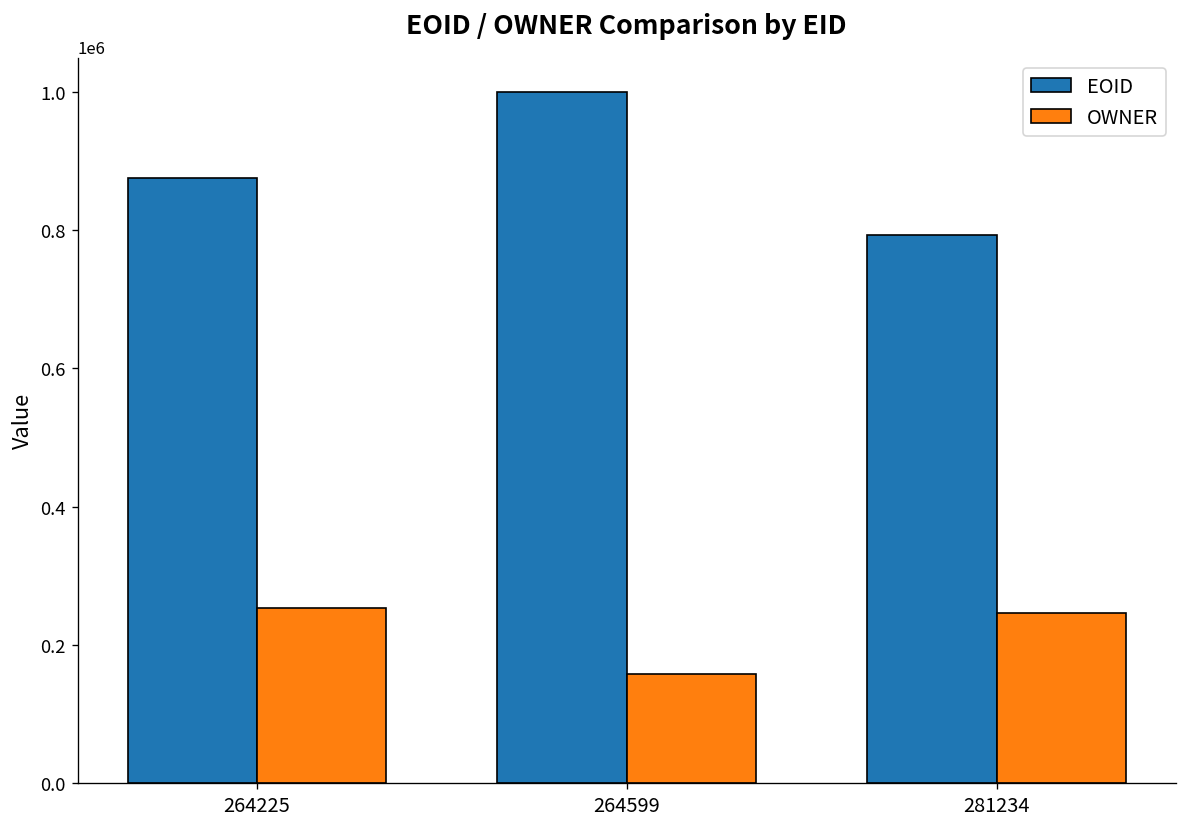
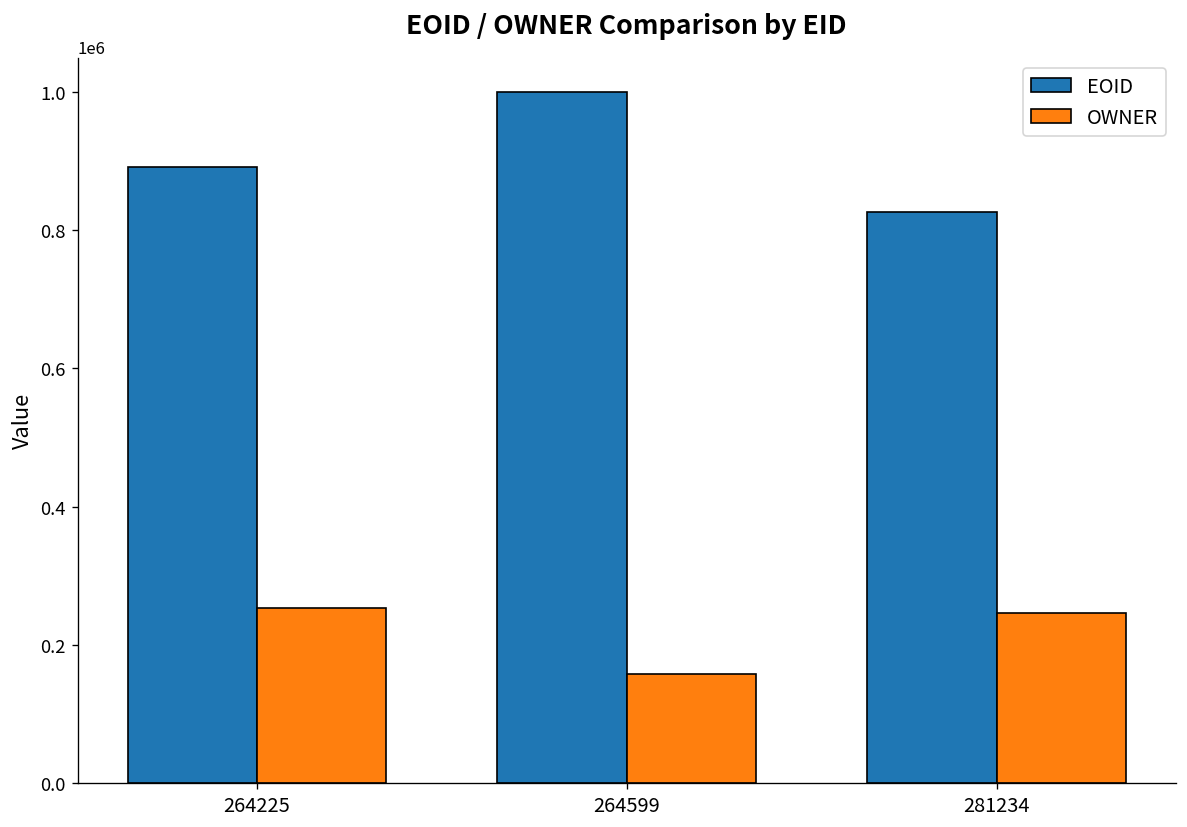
  {
    "EOID": {
-     "264225": 870000,
+     "264225": 890000,
      "264599": 1000000,
-     "281234": 790000
+     "281234": 830000
    },
    "OWNER": {
      "264225": 250000,
      "264599": 160000,
      "281234": 250000
    }
  }
